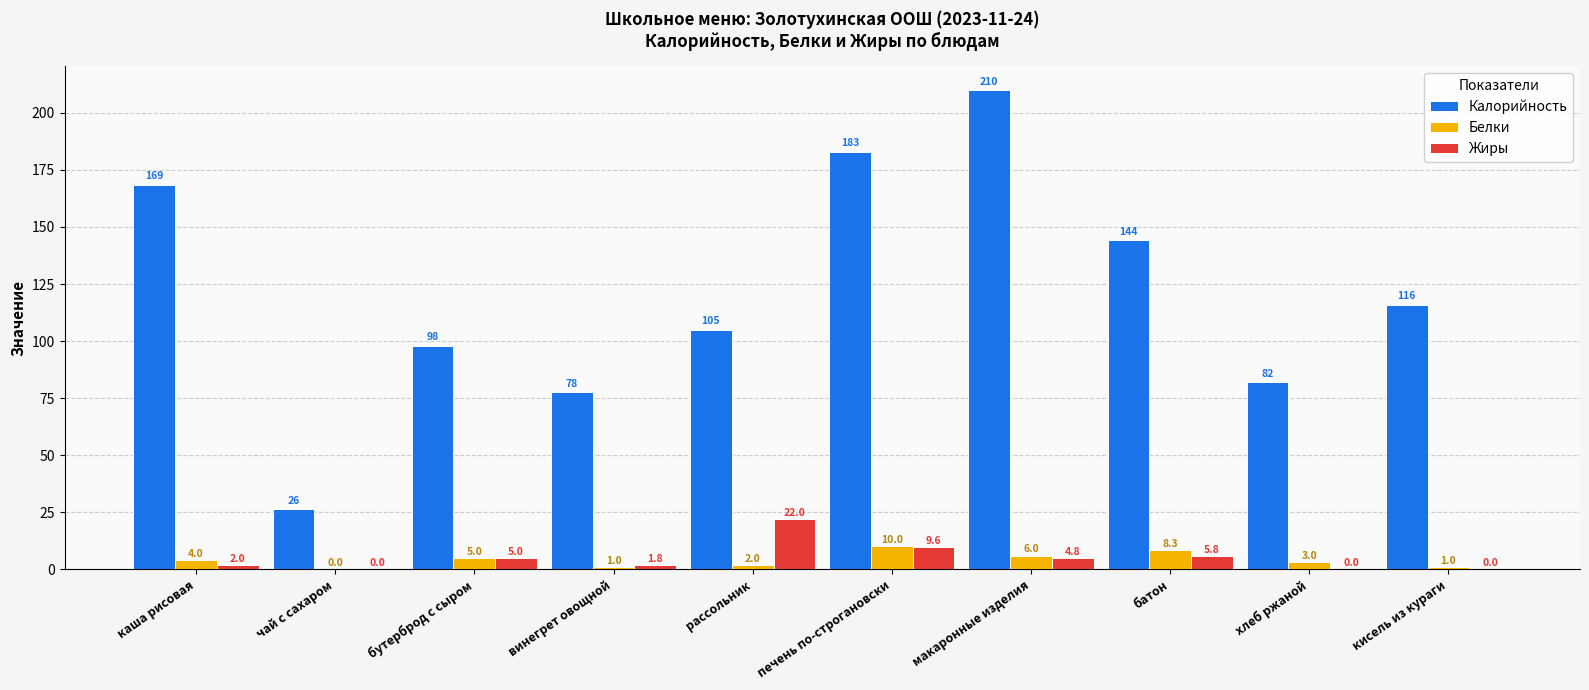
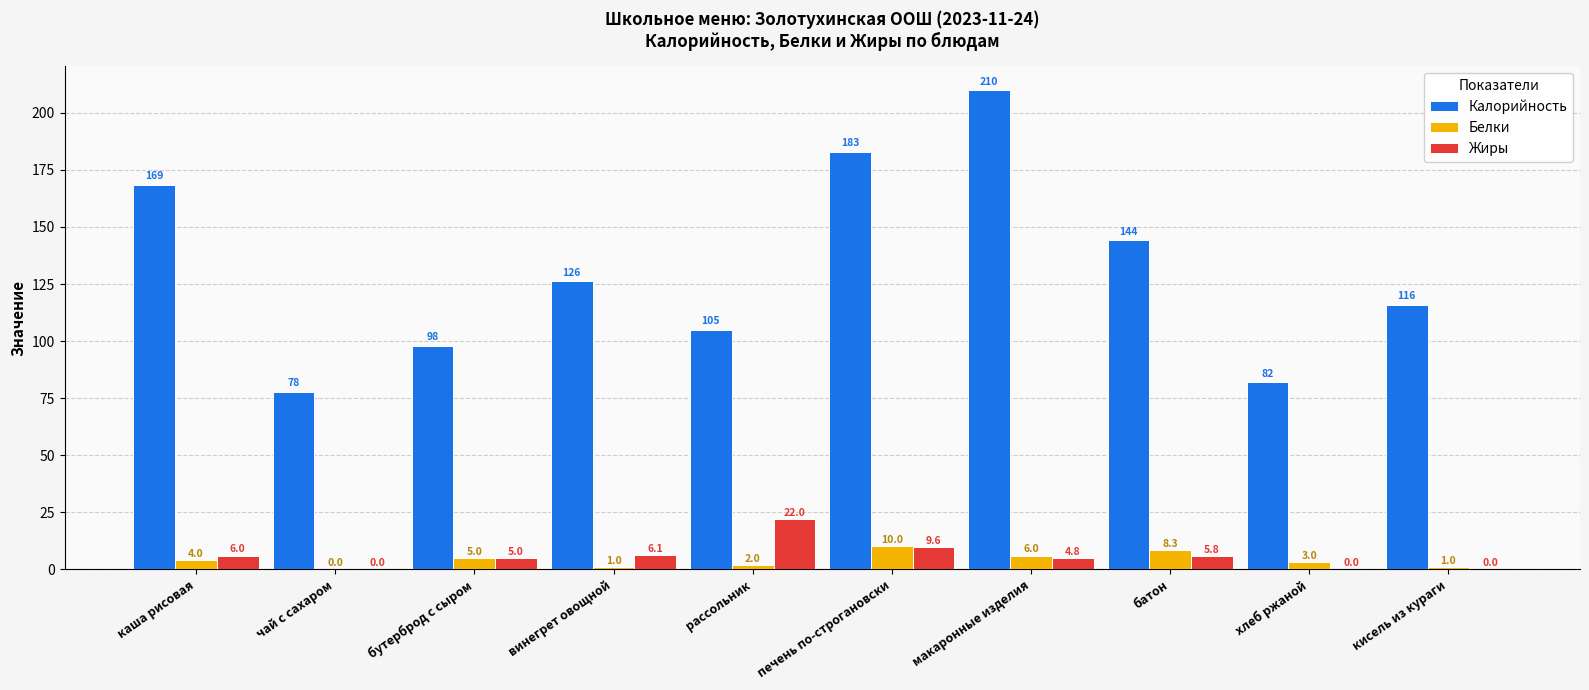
  {
    "Калорийность": {
      "каша рисовая": 169,
-     "чай с сахаром": 26,
+     "чай с сахаром": 78,
      "бутерброд с сыром": 98,
-     "винегрет овощной": 78,
+     "винегрет овощной": 126,
      "рассольник": 105,
      "печень по-строгановски": 183,
      "макаронные изделия": 210,
      "батон": 144,
      "хлеб ржаной": 82,
      "кисель из кураги": 116
    },
    "Белки": {
      "каша рисовая": 4.0,
      "чай с сахаром": 0.0,
      "бутерброд с сыром": 5.0,
      "винегрет овощной": 1.0,
      "рассольник": 2.0,
      "печень по-строгановски": 10.0,
      "макаронные изделия": 6.0,
      "батон": 8.3,
      "хлеб ржаной": 3.0,
      "кисель из кураги": 1.0
    },
    "Жиры": {
-     "каша рисовая": 2.0,
+     "каша рисовая": 6.0,
      "чай с сахаром": 0.0,
      "бутерброд с сыром": 5.0,
-     "винегрет овощной": 1.8,
+     "винегрет овощной": 6.1,
      "рассольник": 22.0,
      "печень по-строгановски": 9.6,
      "макаронные изделия": 4.8,
      "батон": 5.8,
      "хлеб ржаной": 0.0,
      "кисель из кураги": 0.0
    }
  }
